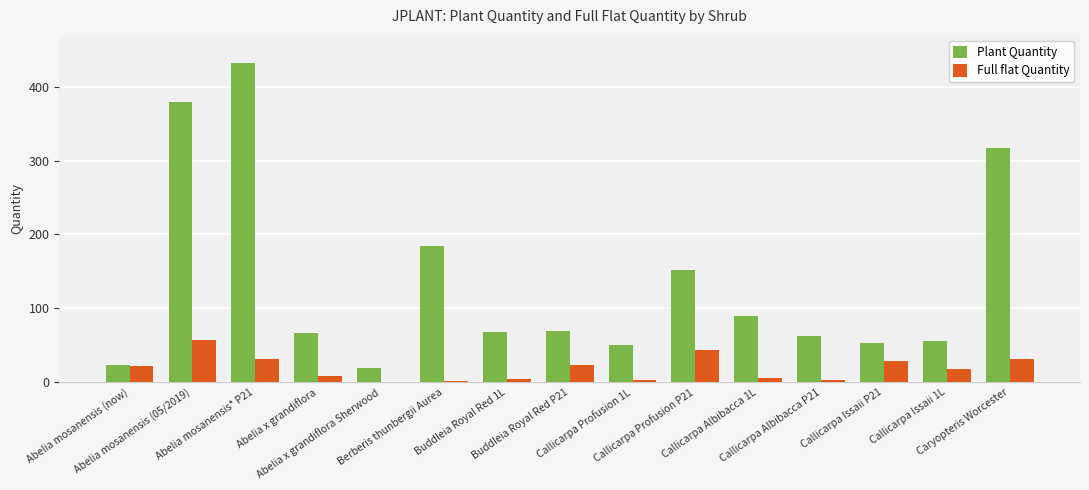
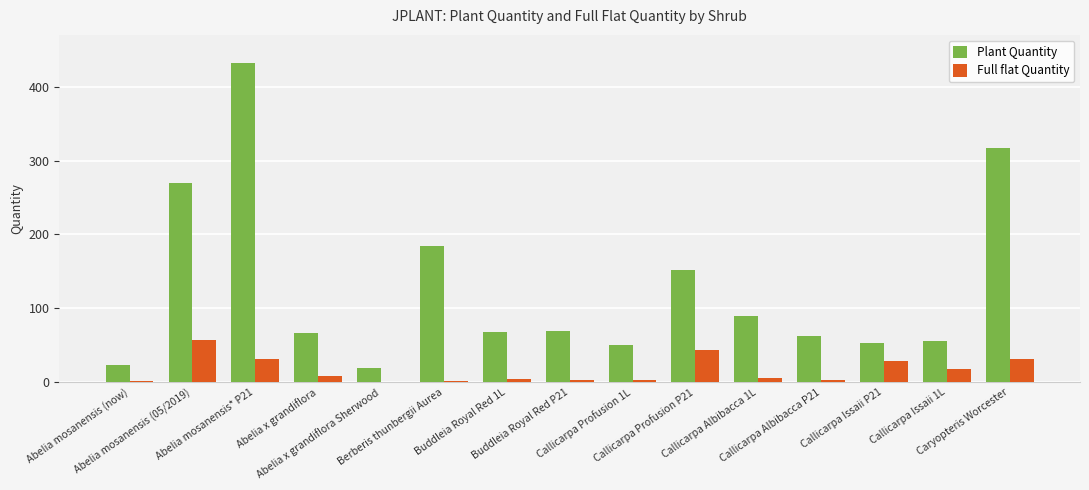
  {
    "Plant Quantity": {
      "Abelia mosanensis (now)": 20,
-     "Abelia mosanensis (05/2019)": 380,
+     "Abelia mosanensis (05/2019)": 270,
      "Abelia mosanensis* P21": 430,
      "Abelia x grandiflora": 70,
      "Abelia x grandiflora Sherwood": 20,
      "Berberis thunbergii Aurea": 180,
      "Buddleia Royal Red 1L": 70,
      "Buddleia Royal Red P21": 70,
      "Callicarpa Profusion 1L": 50,
      "Callicarpa Profusion P21": 150,
      "Callicarpa Albibacca 1L": 90,
      "Callicarpa Albibacca P21": 60,
      "Callicarpa Issaii P21": 50,
      "Callicarpa Issaii 1L": 60,
      "Caryopteris Worcester": 320
    },
    "Full flat Quantity": {
-     "Abelia mosanensis (now)": 20,
+     "Abelia mosanensis (now)": 0,
      "Abelia mosanensis (05/2019)": 60,
      "Abelia mosanensis* P21": 30,
      "Abelia x grandiflora": 10,
      "Buddleia Royal Red 1L": 0,
-     "Buddleia Royal Red P21": 20,
+     "Buddleia Royal Red P21": 0,
      "Callicarpa Profusion P21": 40,
      "Callicarpa Albibacca 1L": 10,
      "Callicarpa Issaii P21": 30,
      "Callicarpa Issaii 1L": 20,
      "Caryopteris Worcester": 30
    }
  }
